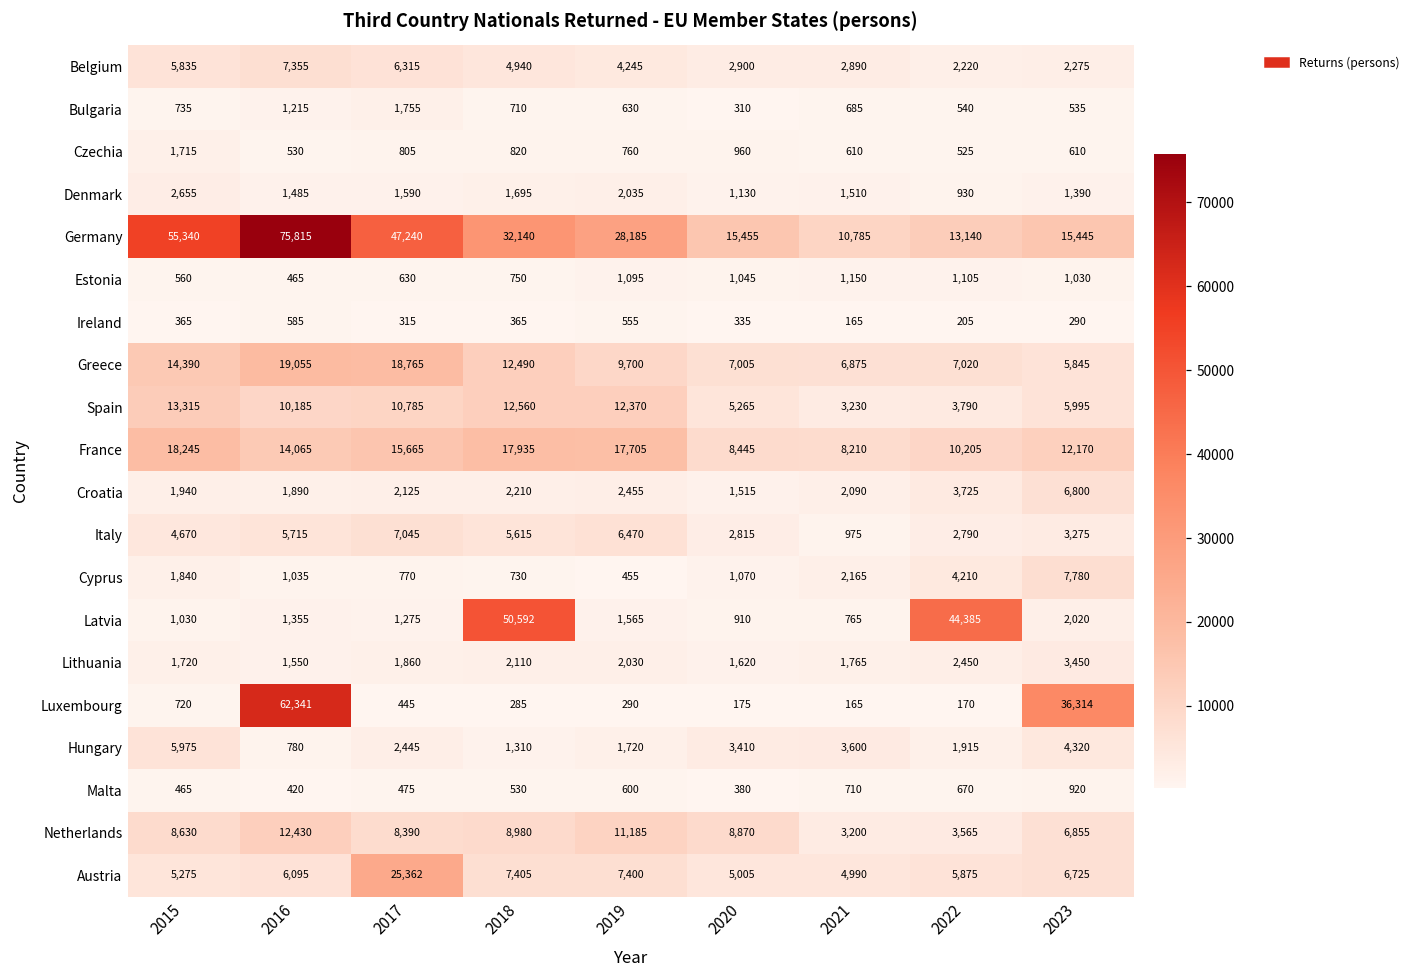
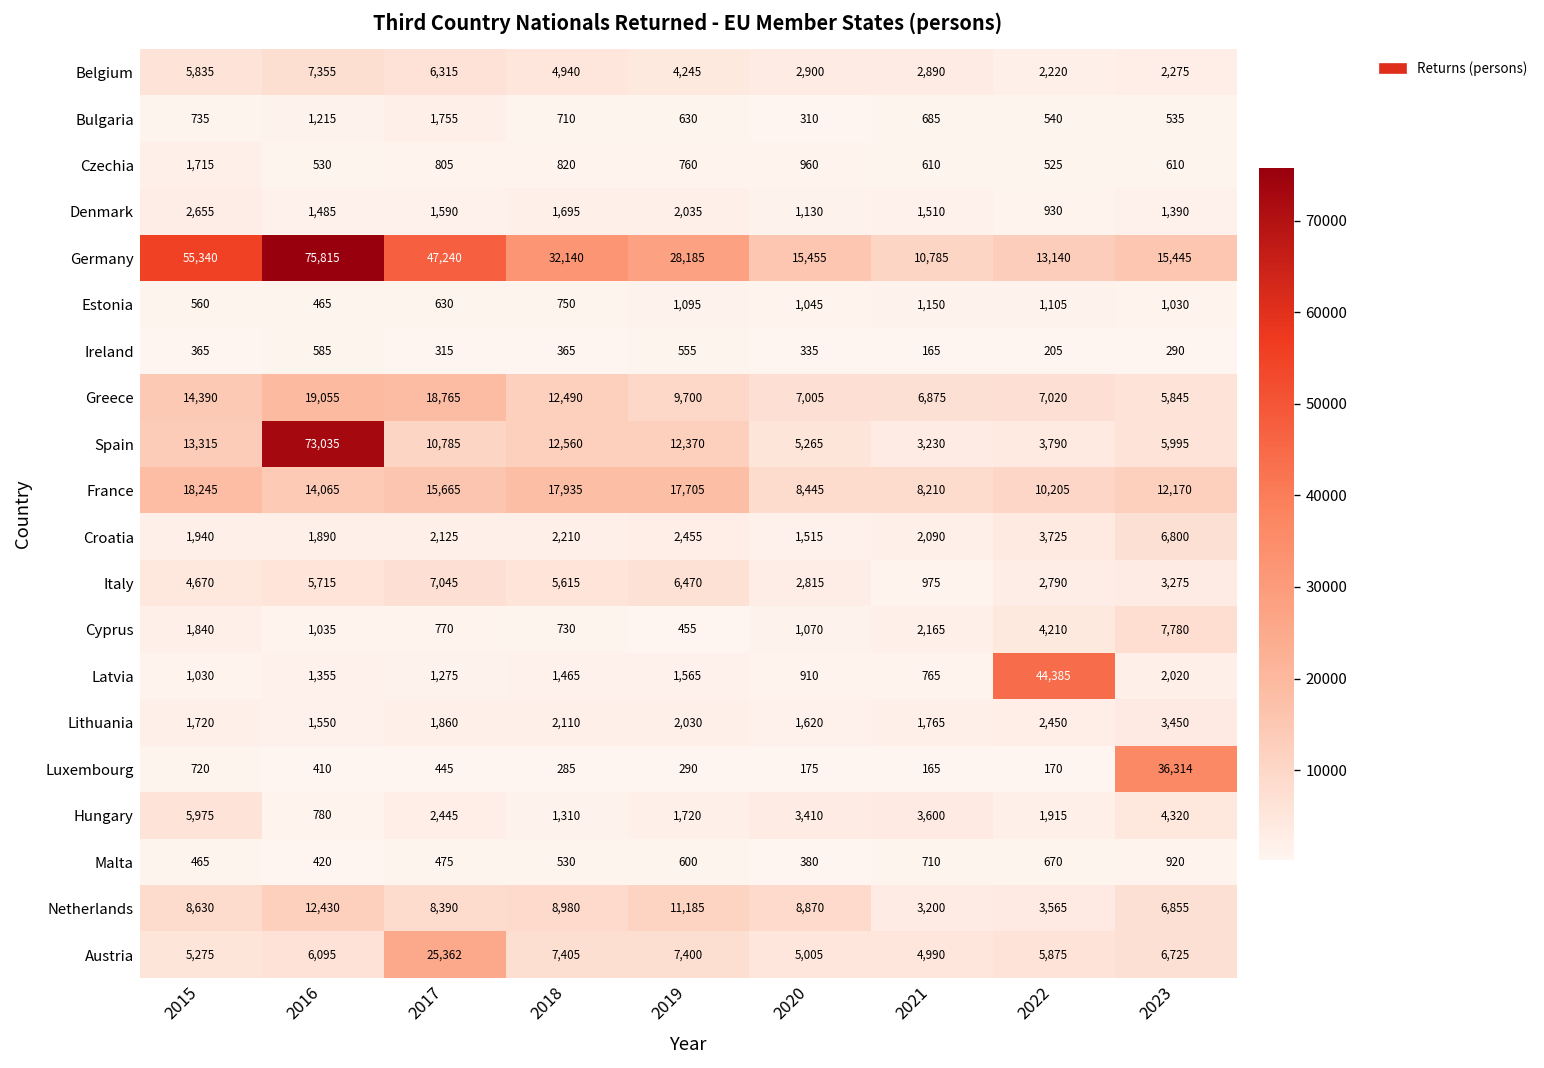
  {
    "Belgium": {
      "2015": "5,835",
      "2016": "7,355",
      "2017": "6,315",
      "2018": "4,940",
      "2019": "4,245",
      "2020": "2,900",
      "2021": "2,890",
      "2022": "2,220",
      "2023": "2,275"
    },
    "Bulgaria": {
      "2015": "735",
      "2016": "1,215",
      "2017": "1,755",
      "2018": "710",
      "2019": "630",
      "2020": "310",
      "2021": "685",
      "2022": "540",
      "2023": "535"
    },
    "Czechia": {
      "2015": "1,715",
      "2016": "530",
      "2017": "805",
      "2018": "820",
      "2019": "760",
      "2020": "960",
      "2021": "610",
      "2022": "525",
      "2023": "610"
    },
    "Denmark": {
      "2015": "2,655",
      "2016": "1,485",
      "2017": "1,590",
      "2018": "1,695",
      "2019": "2,035",
      "2020": "1,130",
      "2021": "1,510",
      "2022": "930",
      "2023": "1,390"
    },
    "Germany": {
      "2015": "55,340",
      "2016": "75,815",
      "2017": "47,240",
      "2018": "32,140",
      "2019": "28,185",
      "2020": "15,455",
      "2021": "10,785",
      "2022": "13,140",
      "2023": "15,445"
    },
    "Estonia": {
      "2015": "560",
      "2016": "465",
      "2017": "630",
      "2018": "750",
      "2019": "1,095",
      "2020": "1,045",
      "2021": "1,150",
      "2022": "1,105",
      "2023": "1,030"
    },
    "Ireland": {
      "2015": "365",
      "2016": "585",
      "2017": "315",
      "2018": "365",
      "2019": "555",
      "2020": "335",
      "2021": "165",
      "2022": "205",
      "2023": "290"
    },
    "Greece": {
      "2015": "14,390",
      "2016": "19,055",
      "2017": "18,765",
      "2018": "12,490",
      "2019": "9,700",
      "2020": "7,005",
      "2021": "6,875",
      "2022": "7,020",
      "2023": "5,845"
    },
    "Spain": {
      "2015": "13,315",
-     "2016": "10,185",
+     "2016": "73,035",
      "2017": "10,785",
      "2018": "12,560",
      "2019": "12,370",
      "2020": "5,265",
      "2021": "3,230",
      "2022": "3,790",
      "2023": "5,995"
    },
    "France": {
      "2015": "18,245",
      "2016": "14,065",
      "2017": "15,665",
      "2018": "17,935",
      "2019": "17,705",
      "2020": "8,445",
      "2021": "8,210",
      "2022": "10,205",
      "2023": "12,170"
    },
    "Croatia": {
      "2015": "1,940",
      "2016": "1,890",
      "2017": "2,125",
      "2018": "2,210",
      "2019": "2,455",
      "2020": "1,515",
      "2021": "2,090",
      "2022": "3,725",
      "2023": "6,800"
    },
    "Italy": {
      "2015": "4,670",
      "2016": "5,715",
      "2017": "7,045",
      "2018": "5,615",
      "2019": "6,470",
      "2020": "2,815",
      "2021": "975",
      "2022": "2,790",
      "2023": "3,275"
    },
    "Cyprus": {
      "2015": "1,840",
      "2016": "1,035",
      "2017": "770",
      "2018": "730",
      "2019": "455",
      "2020": "1,070",
      "2021": "2,165",
      "2022": "4,210",
      "2023": "7,780"
    },
    "Latvia": {
      "2015": "1,030",
      "2016": "1,355",
      "2017": "1,275",
-     "2018": "50,592",
+     "2018": "1,465",
      "2019": "1,565",
      "2020": "910",
      "2021": "765",
      "2022": "44,385",
      "2023": "2,020"
    },
    "Lithuania": {
      "2015": "1,720",
      "2016": "1,550",
      "2017": "1,860",
      "2018": "2,110",
      "2019": "2,030",
      "2020": "1,620",
      "2021": "1,765",
      "2022": "2,450",
      "2023": "3,450"
    },
    "Luxembourg": {
      "2015": "720",
-     "2016": "62,341",
+     "2016": "410",
      "2017": "445",
      "2018": "285",
      "2019": "290",
      "2020": "175",
      "2021": "165",
      "2022": "170",
      "2023": "36,314"
    },
    "Hungary": {
      "2015": "5,975",
      "2016": "780",
      "2017": "2,445",
      "2018": "1,310",
      "2019": "1,720",
      "2020": "3,410",
      "2021": "3,600",
      "2022": "1,915",
      "2023": "4,320"
    },
    "Malta": {
      "2015": "465",
      "2016": "420",
      "2017": "475",
      "2018": "530",
      "2019": "600",
      "2020": "380",
      "2021": "710",
      "2022": "670",
      "2023": "920"
    },
    "Netherlands": {
      "2015": "8,630",
      "2016": "12,430",
      "2017": "8,390",
      "2018": "8,980",
      "2019": "11,185",
      "2020": "8,870",
      "2021": "3,200",
      "2022": "3,565",
      "2023": "6,855"
    },
    "Austria": {
      "2015": "5,275",
      "2016": "6,095",
      "2017": "25,362",
      "2018": "7,405",
      "2019": "7,400",
      "2020": "5,005",
      "2021": "4,990",
      "2022": "5,875",
      "2023": "6,725"
    }
  }
